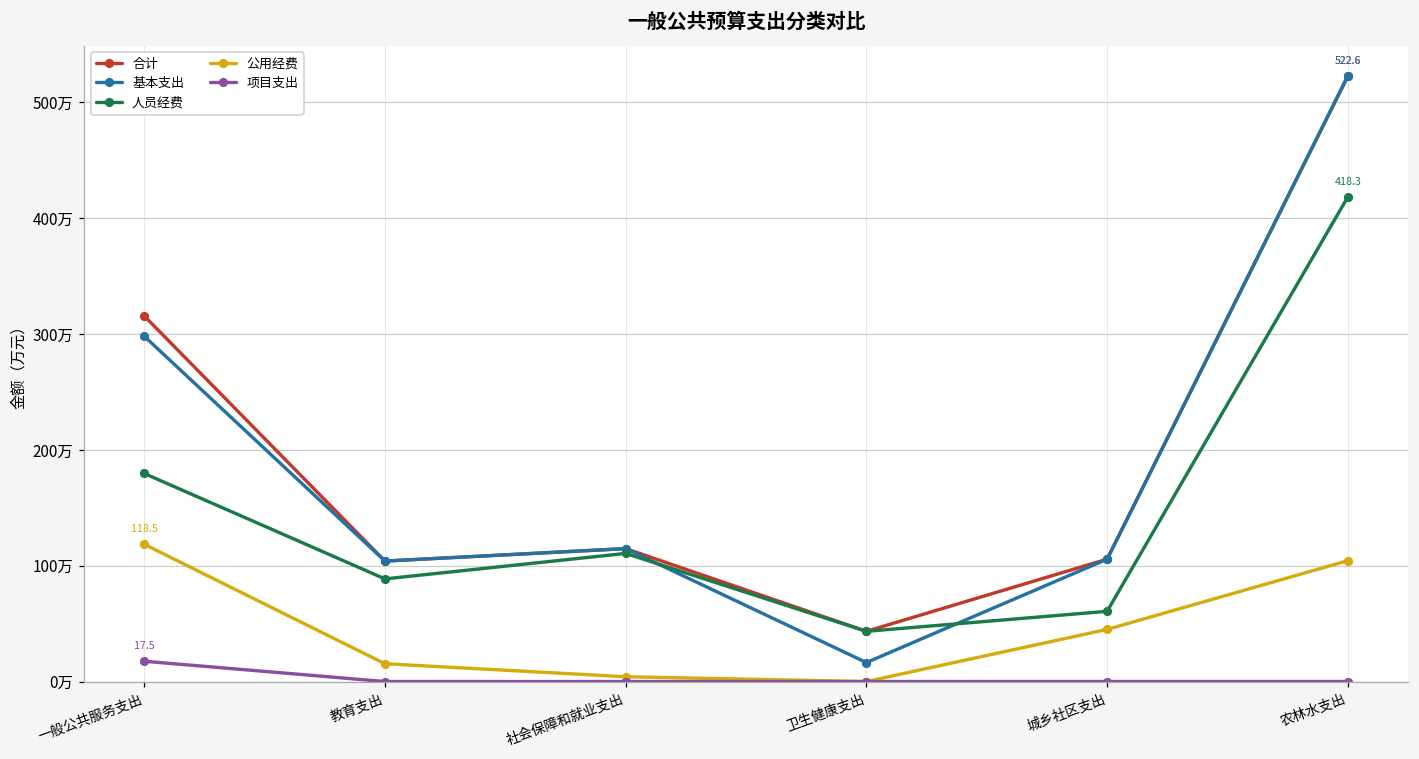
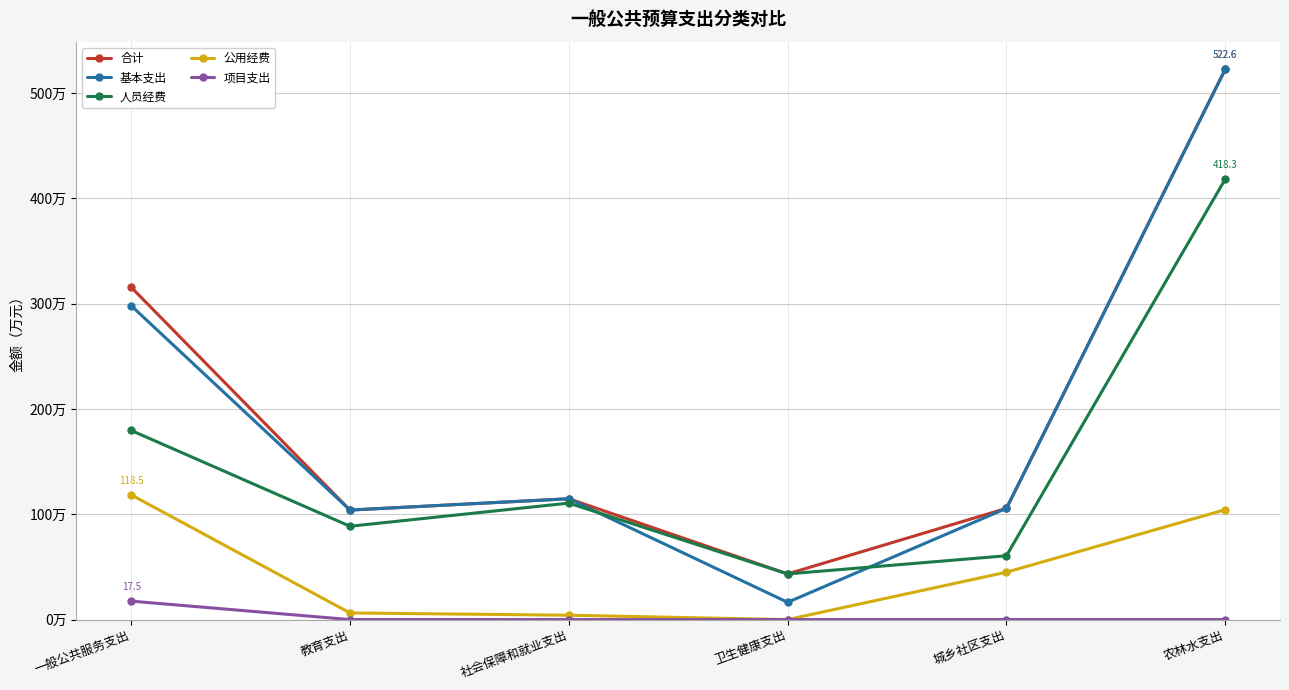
  {
    "合计": {
      "一般公共服务支出": "316万"
    },
    "基本支出": {
      "一般公共服务支出": "298万",
      "卫生健康支出": "16万"
    },
    "人员经费": {
      "农林水支出": "418.3"
    },
    "公用经费": {
-     "教育支出": "15万",
+     "教育支出": "6万",
      "社会保障和就业支出": "4万",
      "城乡社区支出": "45万",
      "农林水支出": "104万"
    },
    "项目支出": {
      "一般公共服务支出": "17.5"
    }
  }
